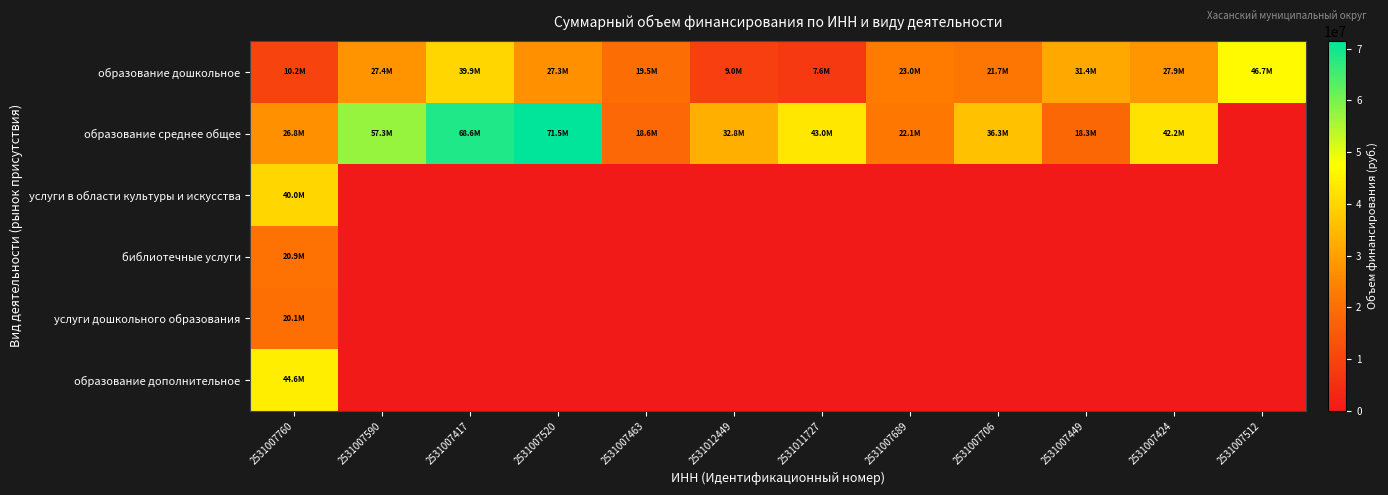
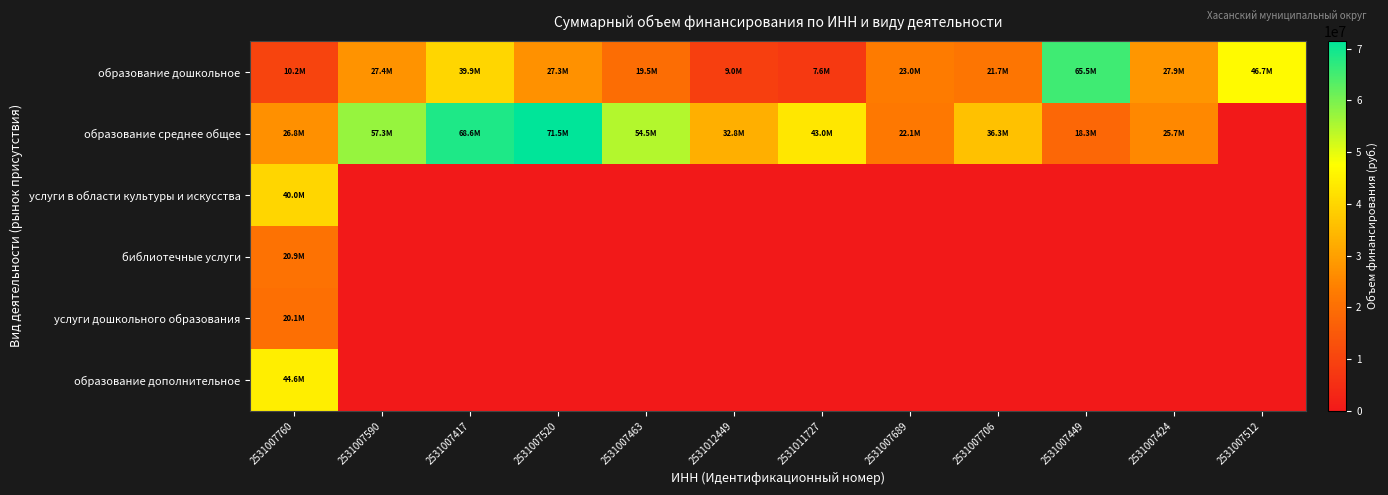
  {
    "образование дошкольное": {
      "2531007760": "10.2M",
      "2531007590": "27.4M",
      "2531007417": "39.9M",
      "2531007520": "27.3M",
      "2531007463": "19.5M",
      "2531012449": "9.0M",
      "2531011727": "7.6M",
      "2531007689": "23.0M",
      "2531007706": "21.7M",
-     "2531007449": "31.4M",
+     "2531007449": "65.5M",
      "2531007424": "27.9M",
      "2531007512": "46.7M"
    },
    "образование среднее общее": {
      "2531007760": "26.8M",
      "2531007590": "57.3M",
      "2531007417": "68.6M",
      "2531007520": "71.5M",
-     "2531007463": "18.6M",
+     "2531007463": "54.5M",
      "2531012449": "32.8M",
      "2531011727": "43.0M",
      "2531007689": "22.1M",
      "2531007706": "36.3M",
      "2531007449": "18.3M",
-     "2531007424": "42.2M"
+     "2531007424": "25.7M"
    },
    "услуги в области культуры и искусства": {
      "2531007760": "40.0M"
    },
    "библиотечные услуги": {
      "2531007760": "20.9M"
    },
    "услуги дошкольного образования": {
      "2531007760": "20.1M"
    },
    "образование дополнительное": {
      "2531007760": "44.6M"
    }
  }
